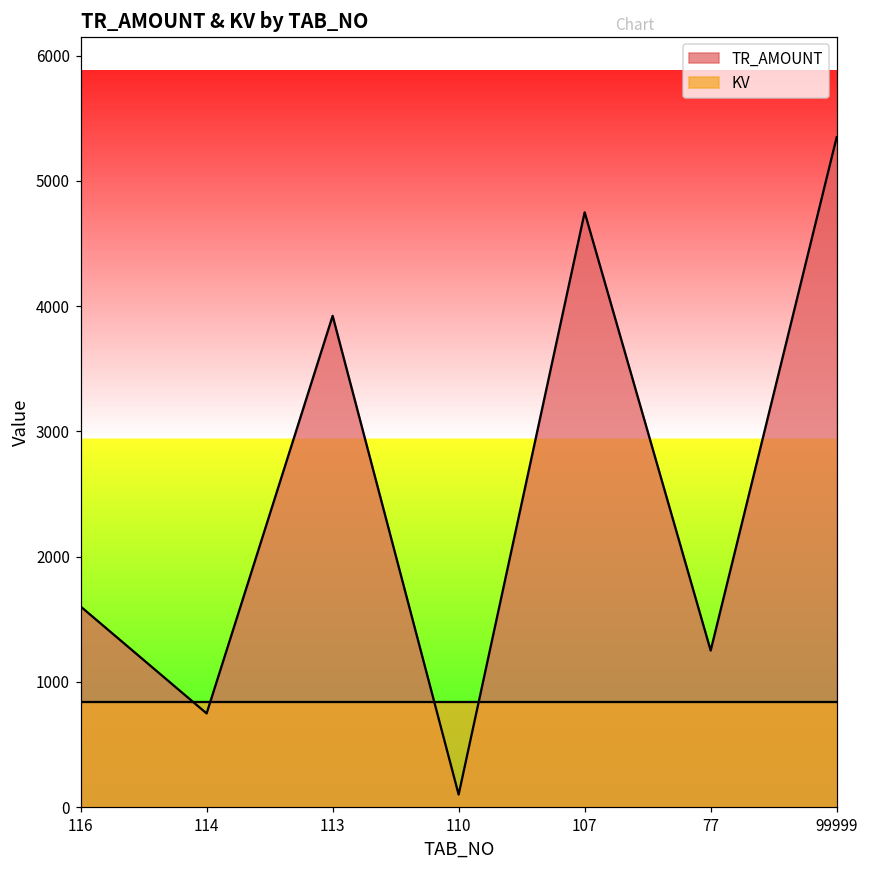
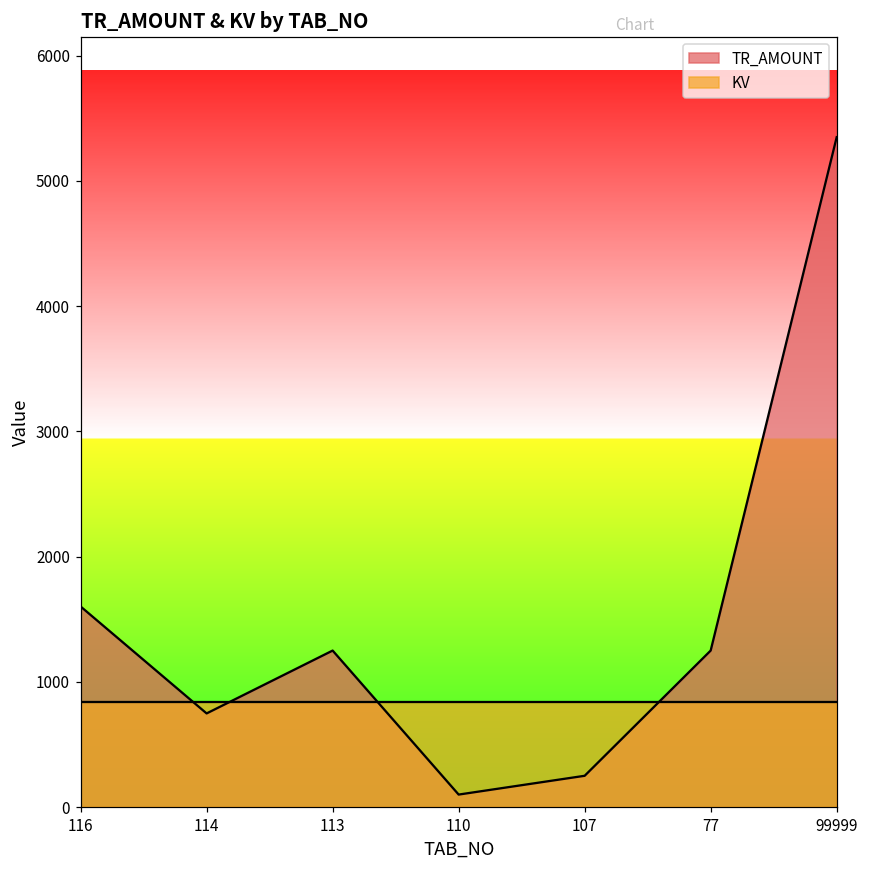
  {
    "TR_AMOUNT": {
      "116": 1600,
      "114": 750,
-     "113": 3920,
+     "113": 1250,
      "110": 100,
-     "107": 4750,
+     "107": 250,
      "77": 1250,
      "99999": 5350
    },
    "KV": {
      "116": 840,
      "114": 840,
      "113": 840,
      "110": 840,
      "107": 840,
      "77": 840,
      "99999": 840
    }
  }
